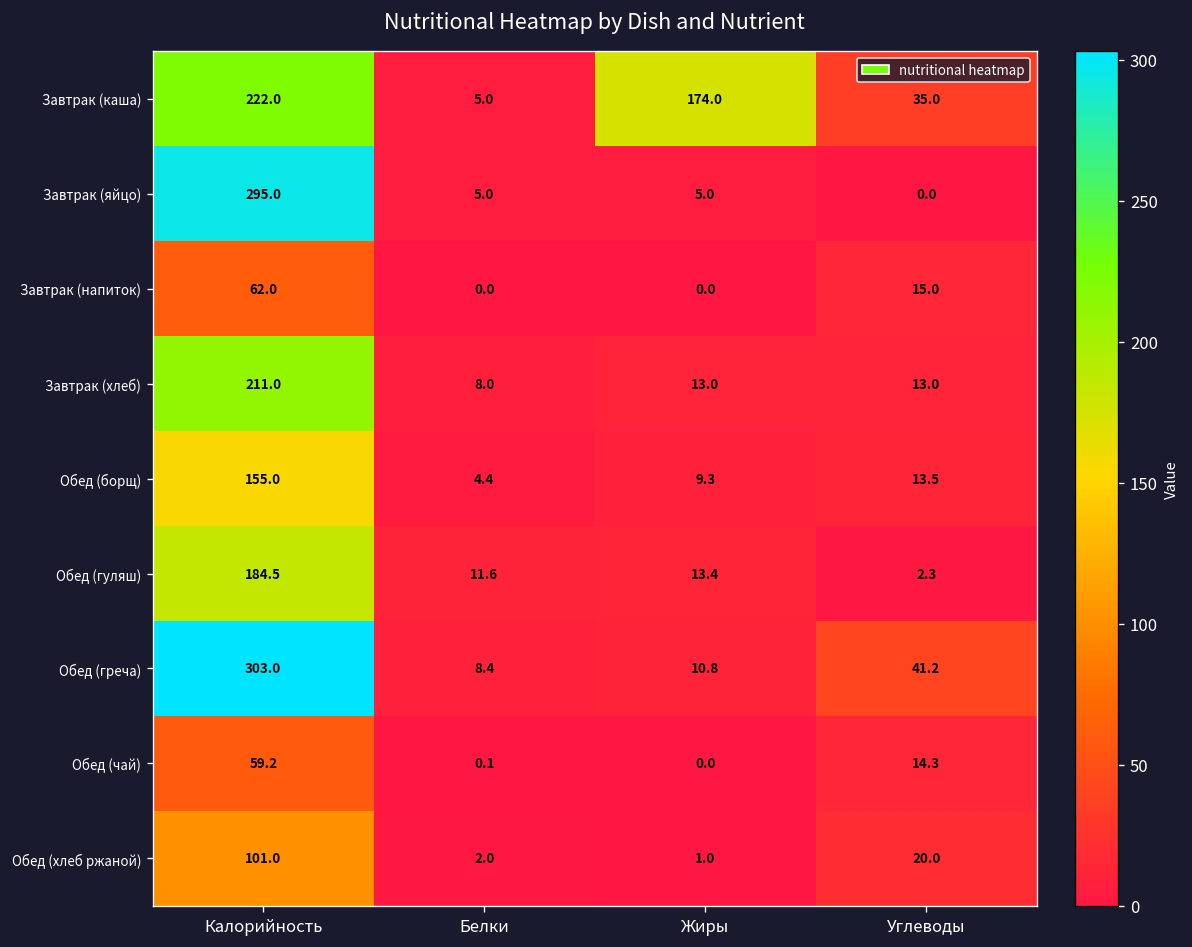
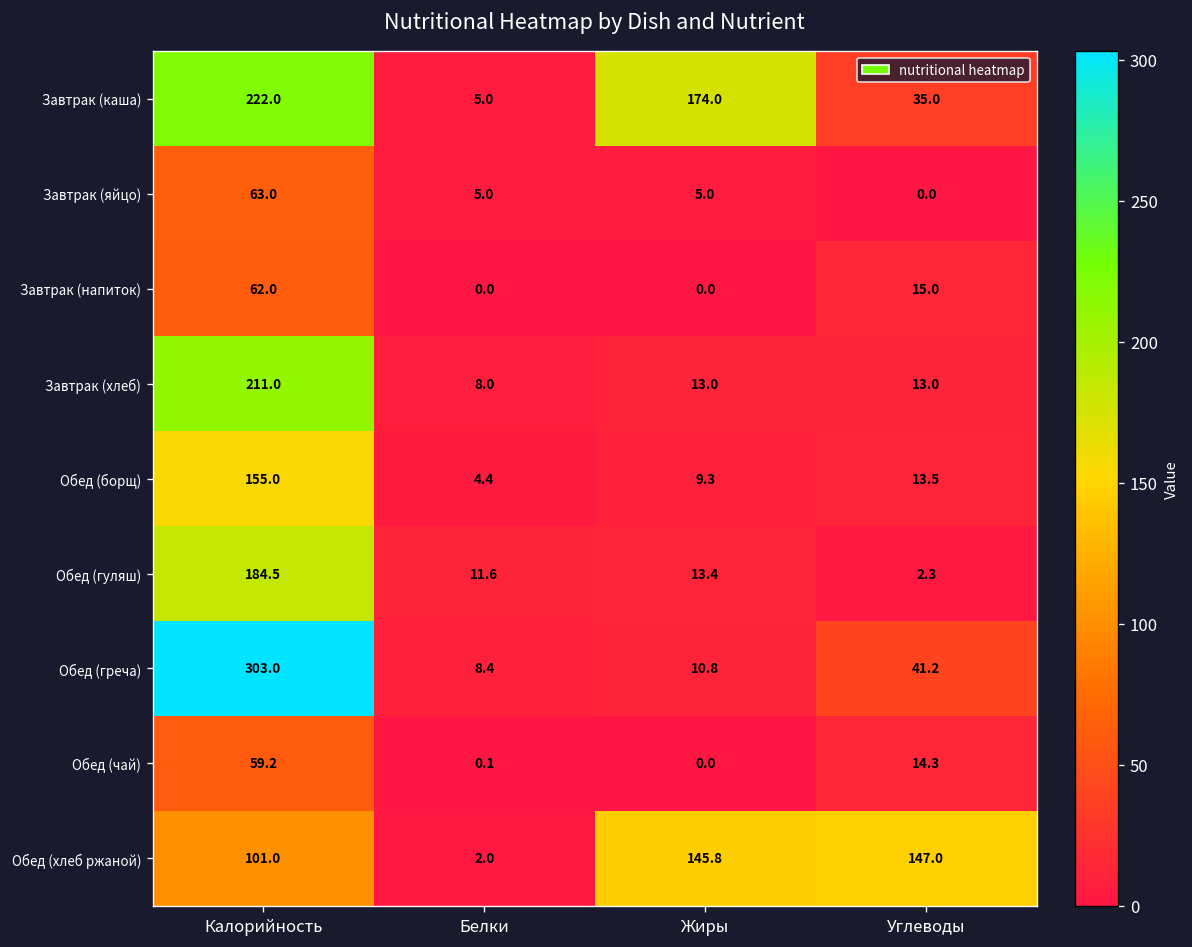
  {
    "Завтрак (каша)": {
      "Калорийность": 222.0,
      "Белки": 5.0,
      "Жиры": 174.0,
      "Углеводы": 35.0
    },
    "Завтрак (яйцо)": {
-     "Калорийность": 295.0,
+     "Калорийность": 63.0,
      "Белки": 5.0,
      "Жиры": 5.0,
      "Углеводы": 0.0
    },
    "Завтрак (напиток)": {
      "Калорийность": 62.0,
      "Белки": 0.0,
      "Жиры": 0.0,
      "Углеводы": 15.0
    },
    "Завтрак (хлеб)": {
      "Калорийность": 211.0,
      "Белки": 8.0,
      "Жиры": 13.0,
      "Углеводы": 13.0
    },
    "Обед (борщ)": {
      "Калорийность": 155.0,
      "Белки": 4.4,
      "Жиры": 9.3,
      "Углеводы": 13.5
    },
    "Обед (гуляш)": {
      "Калорийность": 184.5,
      "Белки": 11.6,
      "Жиры": 13.4,
      "Углеводы": 2.3
    },
    "Обед (греча)": {
      "Калорийность": 303.0,
      "Белки": 8.4,
      "Жиры": 10.8,
      "Углеводы": 41.2
    },
    "Обед (чай)": {
      "Калорийность": 59.2,
      "Белки": 0.1,
      "Жиры": 0.0,
      "Углеводы": 14.3
    },
    "Обед (хлеб ржаной)": {
      "Калорийность": 101.0,
      "Белки": 2.0,
-     "Жиры": 1.0,
-     "Углеводы": 20.0
+     "Жиры": 145.8,
+     "Углеводы": 147.0
    }
  }
